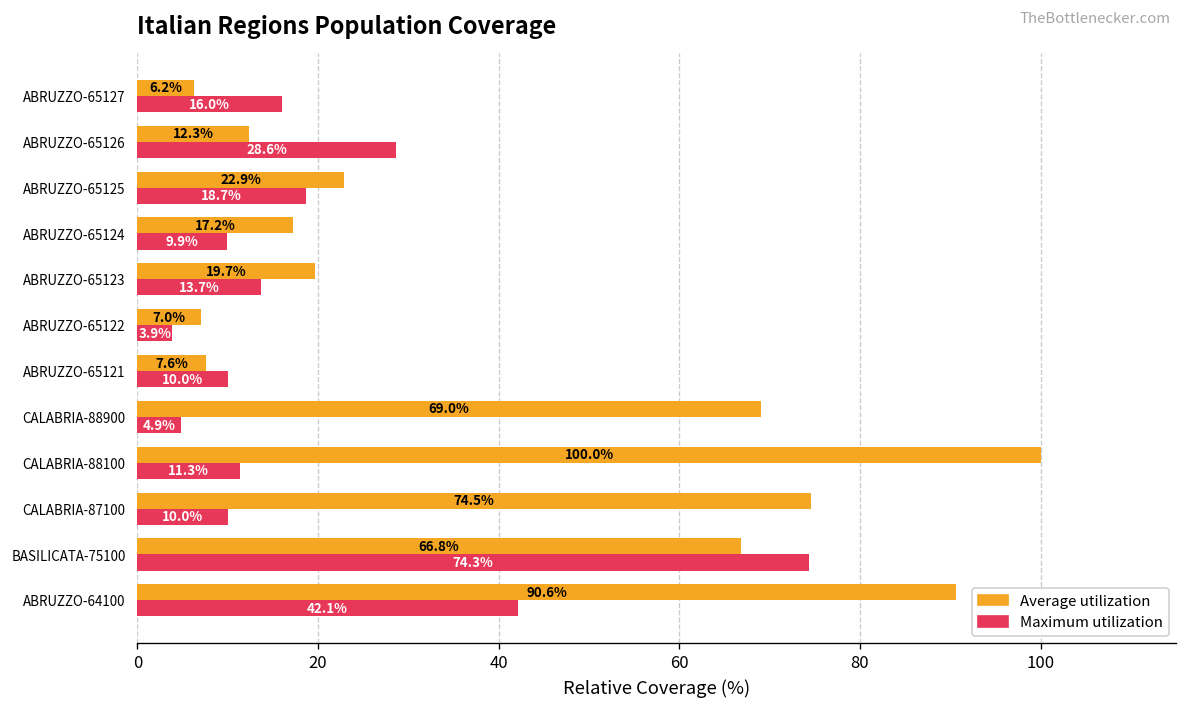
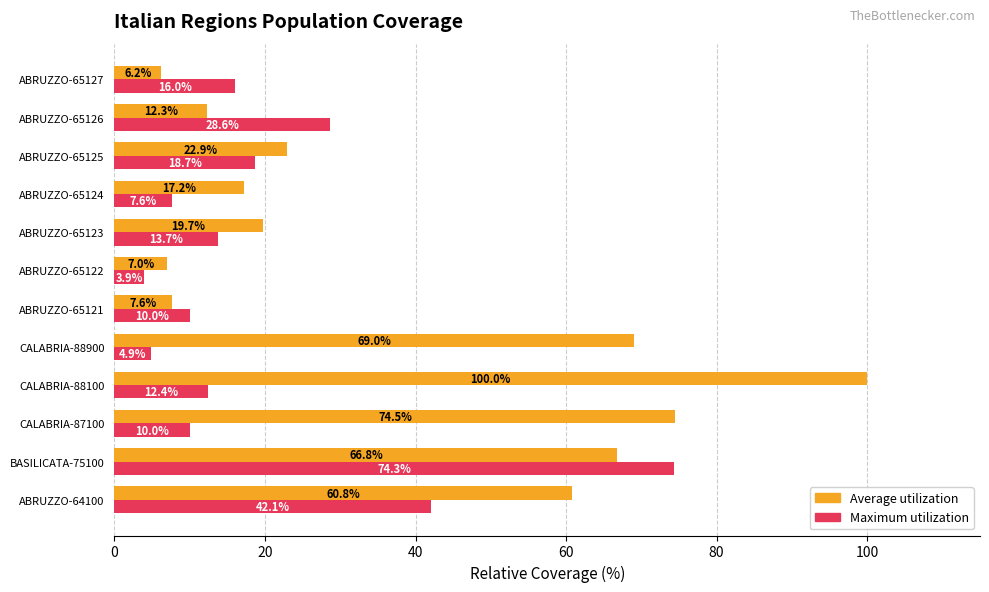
  {
    "Average utilization": {
      "ABRUZZO-65127": "6.2%",
      "ABRUZZO-65126": "12.3%",
      "ABRUZZO-65125": "22.9%",
      "ABRUZZO-65124": "17.2%",
      "ABRUZZO-65123": "19.7%",
      "ABRUZZO-65122": "7.0%",
      "ABRUZZO-65121": "7.6%",
      "CALABRIA-88900": "69.0%",
      "CALABRIA-88100": "100.0%",
      "CALABRIA-87100": "74.5%",
      "BASILICATA-75100": "66.8%",
-     "ABRUZZO-64100": "90.6%"
+     "ABRUZZO-64100": "60.8%"
    },
    "Maximum utilization": {
      "ABRUZZO-65127": "16.0%",
      "ABRUZZO-65126": "28.6%",
      "ABRUZZO-65125": "18.7%",
-     "ABRUZZO-65124": "9.9%",
+     "ABRUZZO-65124": "7.6%",
      "ABRUZZO-65123": "13.7%",
      "ABRUZZO-65122": "3.9%",
      "ABRUZZO-65121": "10.0%",
      "CALABRIA-88900": "4.9%",
-     "CALABRIA-88100": "11.3%",
+     "CALABRIA-88100": "12.4%",
      "CALABRIA-87100": "10.0%",
      "BASILICATA-75100": "74.3%",
      "ABRUZZO-64100": "42.1%"
    }
  }
